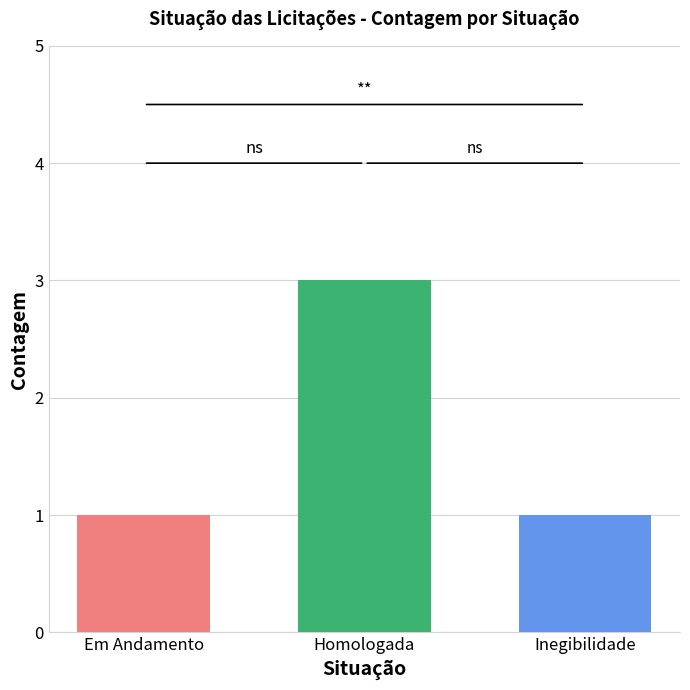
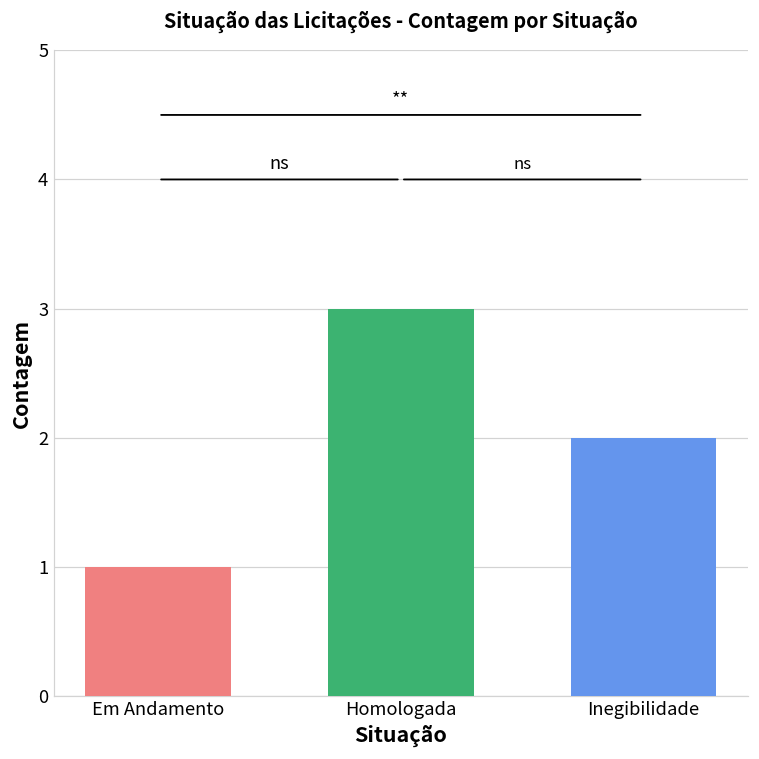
  {
    "Em Andamento": 1,
    "Homologada": 3,
-   "Inegibilidade": 1
+   "Inegibilidade": 2
  }
